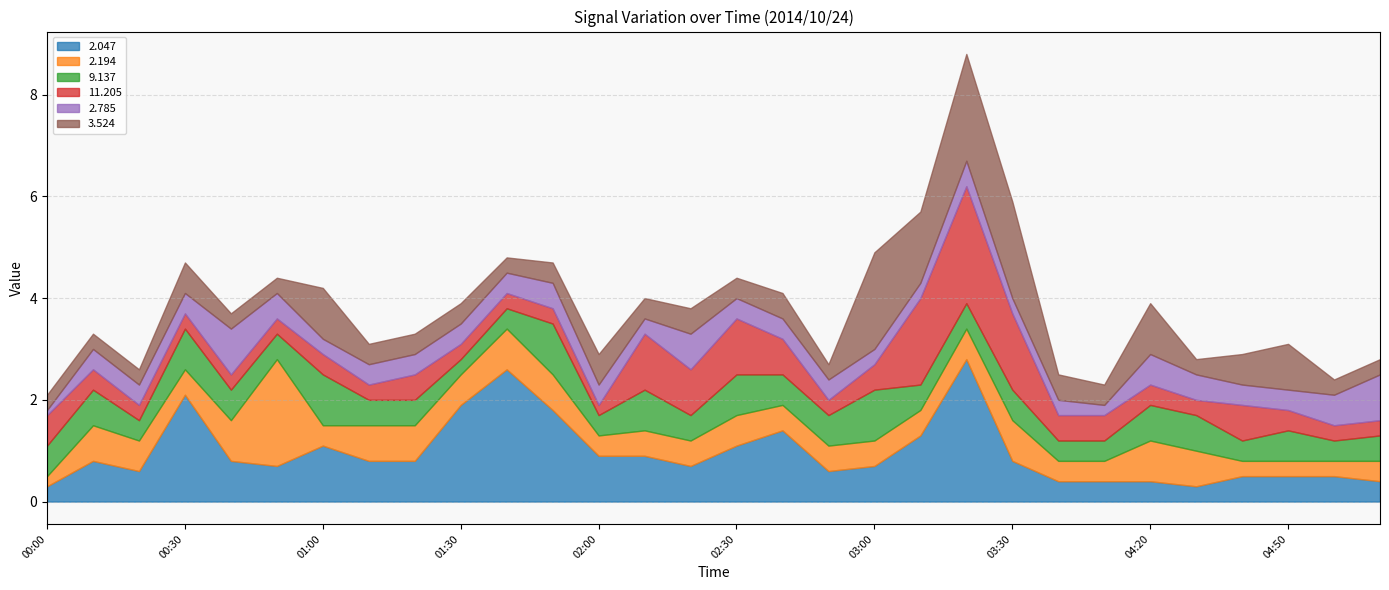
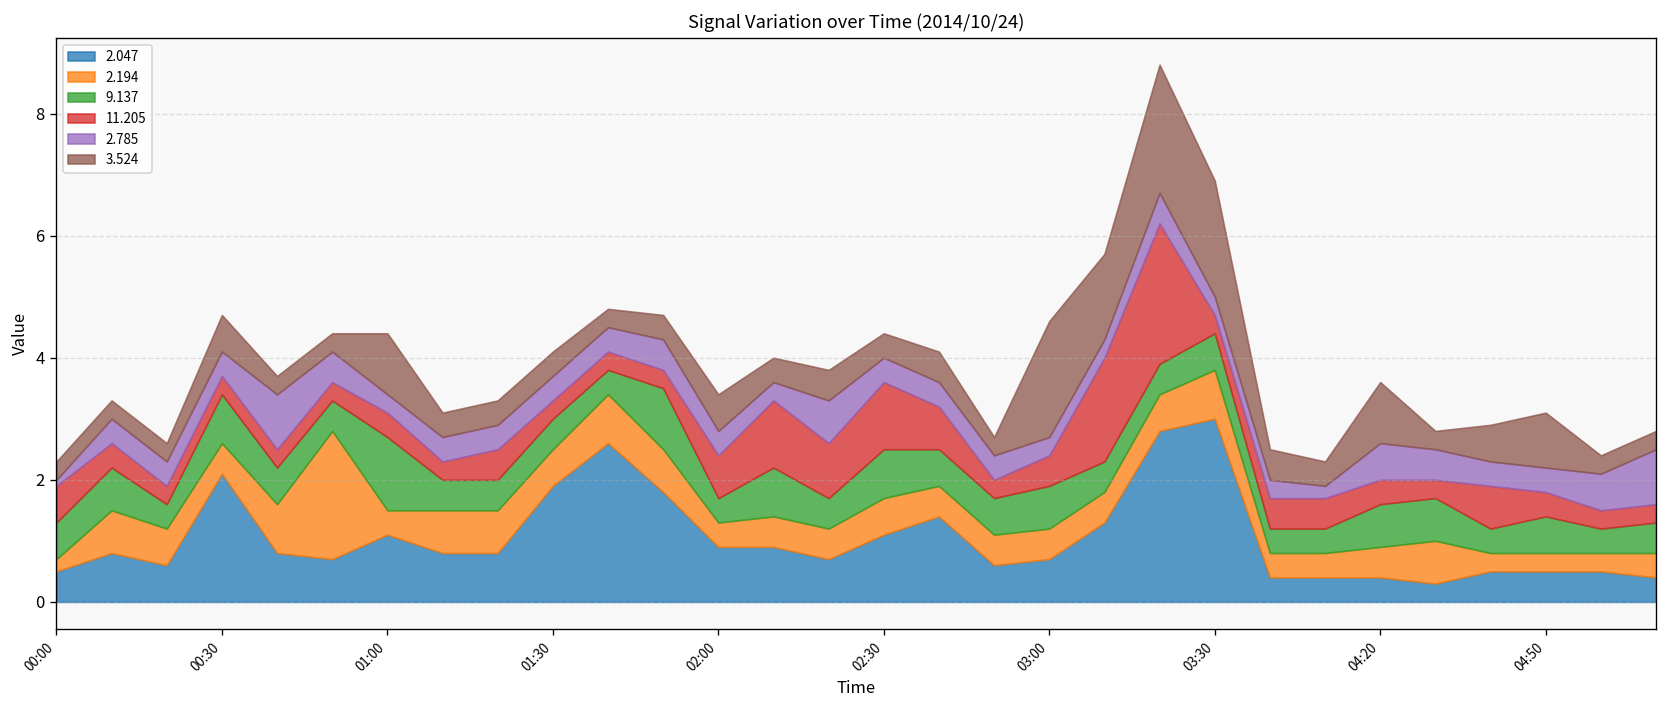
  {
    "2.047": {
-     "00:00": 0.3,
+     "00:00": 0.5,
      "00:30": 2.1,
      "01:00": 1.1,
      "01:30": 1.9,
      "02:00": 0.9,
      "02:30": 1.1,
      "03:00": 0.7,
-     "03:30": 0.8,
+     "03:30": 3.0,
      "04:20": 0.4,
      "04:50": 0.5
    },
    "2.194": {
      "00:00": 0.2,
      "00:30": 0.5,
      "01:00": 0.4,
      "01:30": 0.6,
      "02:00": 0.4,
      "02:30": 0.6,
      "03:00": 0.5,
      "03:30": 0.8,
-     "04:20": 0.8,
+     "04:20": 0.5,
      "04:50": 0.3
    },
    "9.137": {
      "00:00": 0.6,
      "00:30": 0.8,
-     "01:00": 1.0,
-     "01:30": 0.3,
+     "01:00": 1.2,
+     "01:30": 0.5,
      "02:00": 0.4,
      "02:30": 0.8,
-     "03:00": 1.0,
+     "03:00": 0.7,
      "03:30": 0.6,
      "04:20": 0.7,
      "04:50": 0.6
    },
    "11.205": {
      "00:00": 0.6,
      "00:30": 0.3,
      "01:00": 0.4,
      "01:30": 0.3,
-     "02:00": 0.2,
+     "02:00": 0.7,
      "02:30": 1.1,
      "03:00": 0.5,
-     "03:30": 1.5,
+     "03:30": 0.3,
      "04:20": 0.4,
      "04:50": 0.4
    },
    "2.785": {
      "00:00": 0.1,
      "00:30": 0.4,
      "01:00": 0.3,
      "01:30": 0.4,
      "02:00": 0.4,
      "02:30": 0.4,
      "03:00": 0.3,
      "03:30": 0.3,
      "04:20": 0.6,
      "04:50": 0.4
    },
    "3.524": {
      "00:00": 0.3,
      "00:30": 0.6,
      "01:00": 1.0,
      "01:30": 0.4,
      "02:00": 0.6,
      "02:30": 0.4,
      "03:00": 1.9,
      "03:30": 1.9,
      "04:20": 1.0,
      "04:50": 0.9
    }
  }
